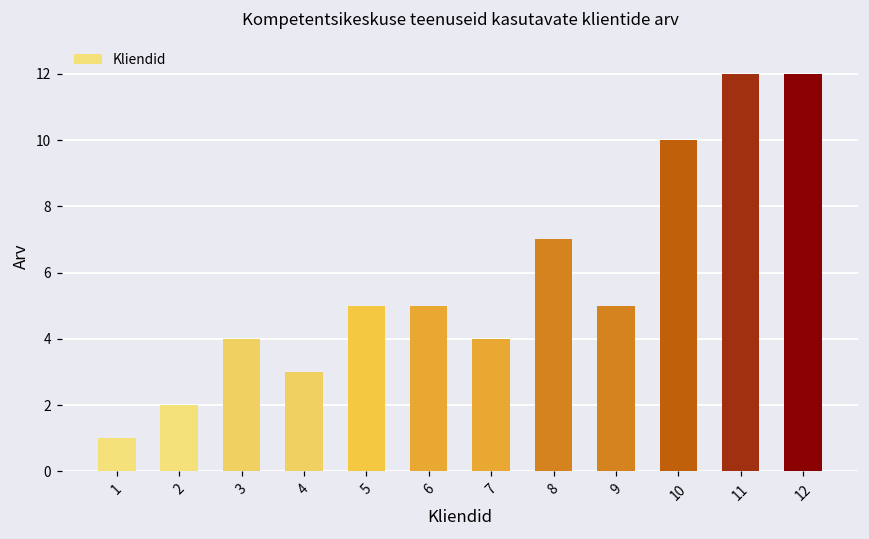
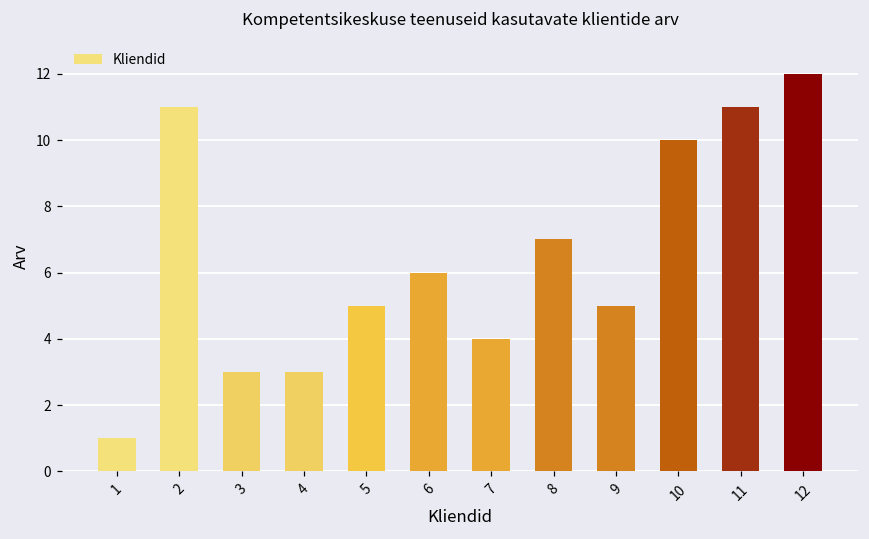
  {
    "1": 1,
-   "2": 2,
-   "3": 4,
+   "2": 11,
+   "3": 3,
    "4": 3,
    "5": 5,
-   "6": 5,
+   "6": 6,
    "7": 4,
    "8": 7,
    "9": 5,
    "10": 10,
-   "11": 12,
+   "11": 11,
    "12": 12
  }
